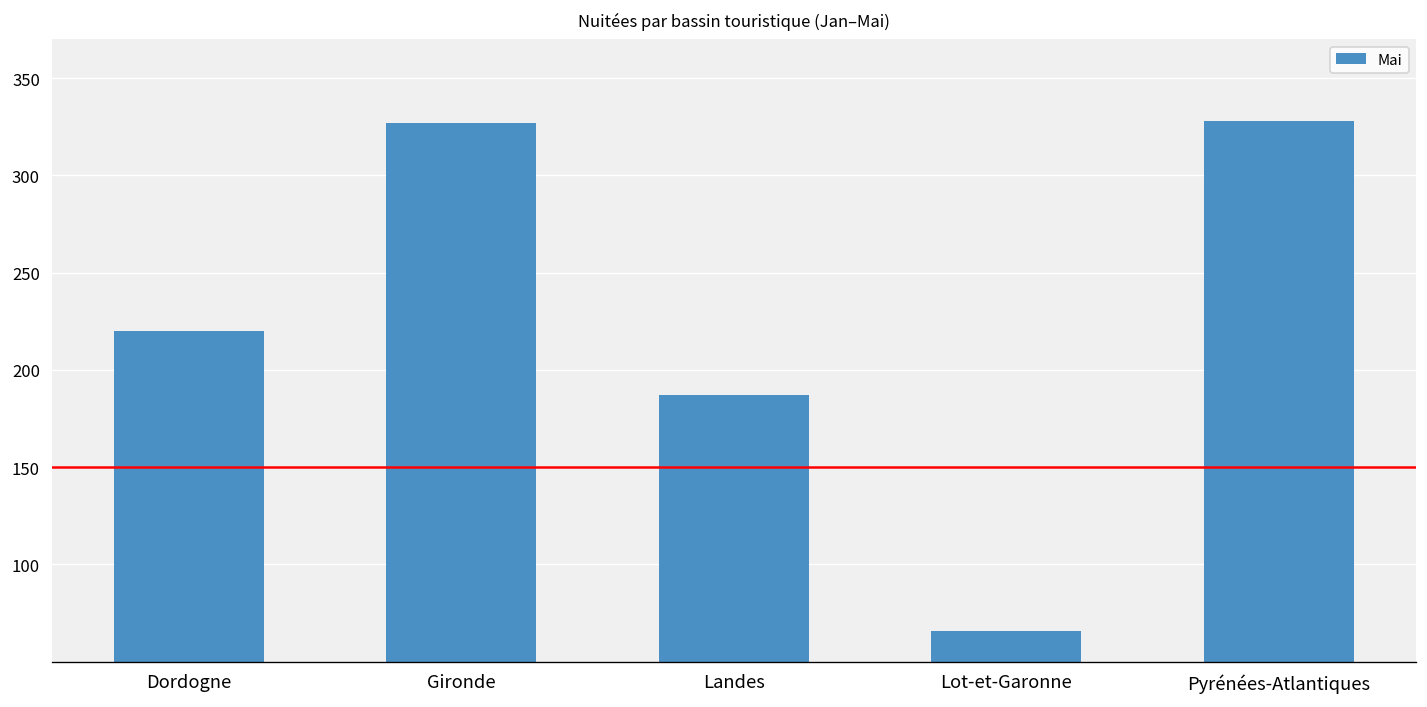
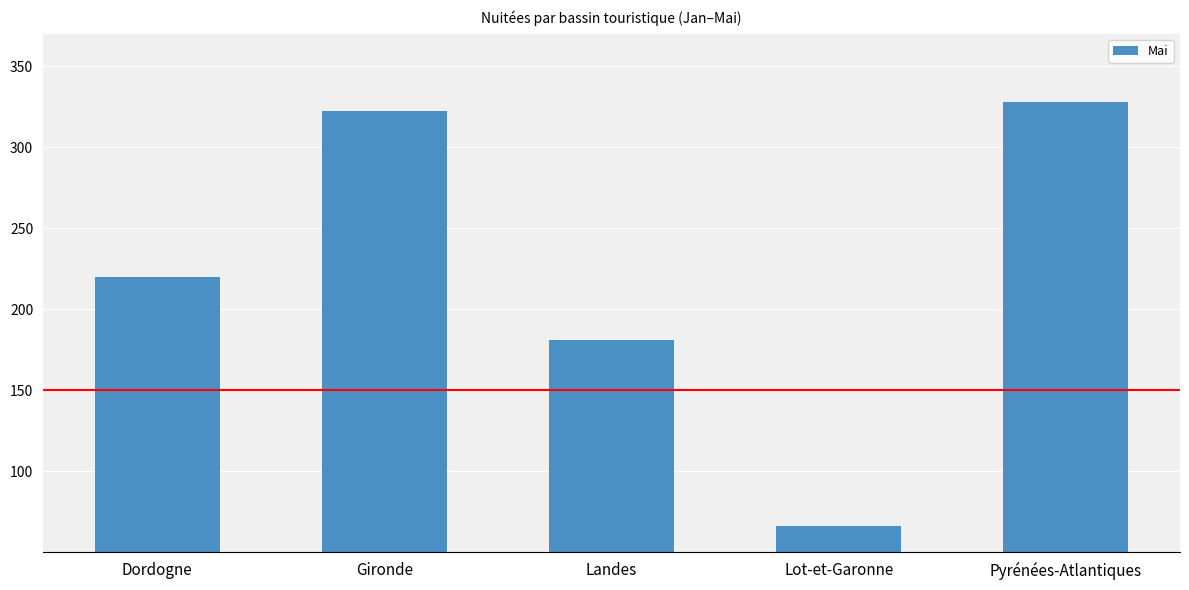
  {
    "Dordogne": 220,
-   "Gironde": 327,
-   "Landes": 187,
+   "Gironde": 322,
+   "Landes": 181,
    "Lot-et-Garonne": 66,
    "Pyrénées-Atlantiques": 328
  }
